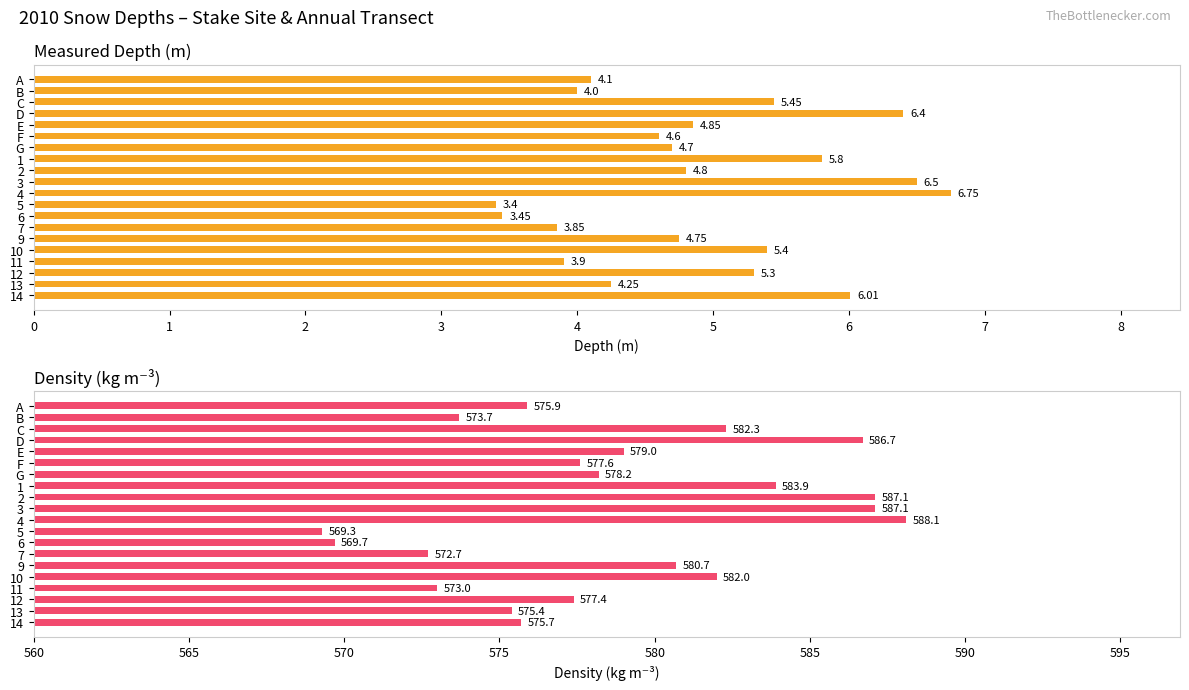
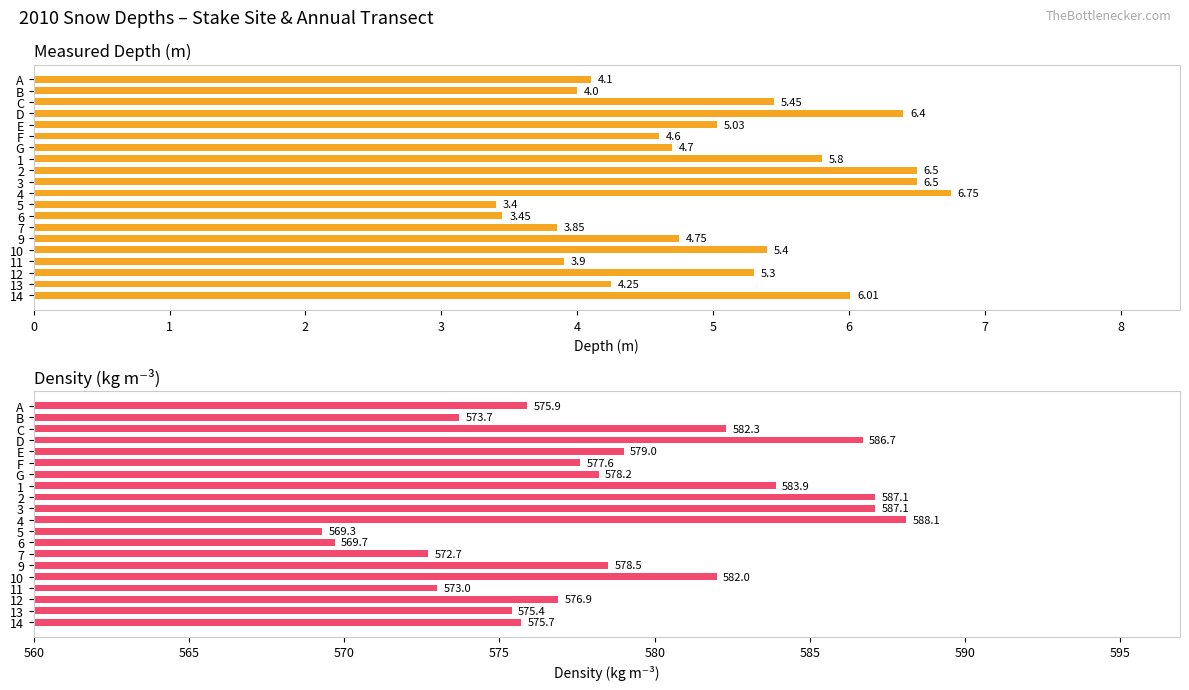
  {
    "Measured Depth (m)": {
      "A": 4.1,
      "B": 4.0,
      "C": 5.45,
      "D": 6.4,
-     "E": 4.85,
+     "E": 5.03,
      "F": 4.6,
      "G": 4.7,
      "1": 5.8,
-     "2": 4.8,
+     "2": 6.5,
      "3": 6.5,
      "4": 6.75,
      "5": 3.4,
      "6": 3.4,
      "7": 3.85,
      "9": 4.75,
      "10": 5.4,
      "11": 3.9,
      "12": 5.3,
      "13": 4.25,
      "14": 6.01
    },
    "Density (kg m⁻³)": {
      "A": 575.9,
      "B": 573.7,
      "C": 582.3,
      "D": 586.7,
      "E": 579.0,
      "F": 577.6,
      "G": 578.2,
      "1": 583.9,
      "2": 587.1,
      "3": 587.1,
      "4": 588.1,
      "5": 569.3,
      "6": 569.7,
      "7": 572.7,
-     "9": 580.7,
+     "9": 578.5,
      "10": 582.0,
      "11": 573.0,
-     "12": 577.4,
+     "12": 576.9,
      "13": 575.4,
      "14": 575.7
    }
  }
